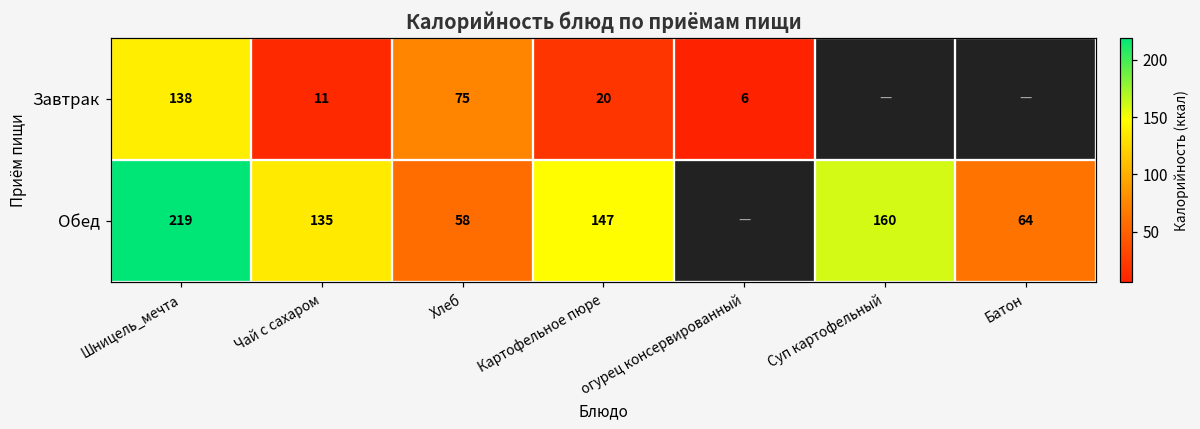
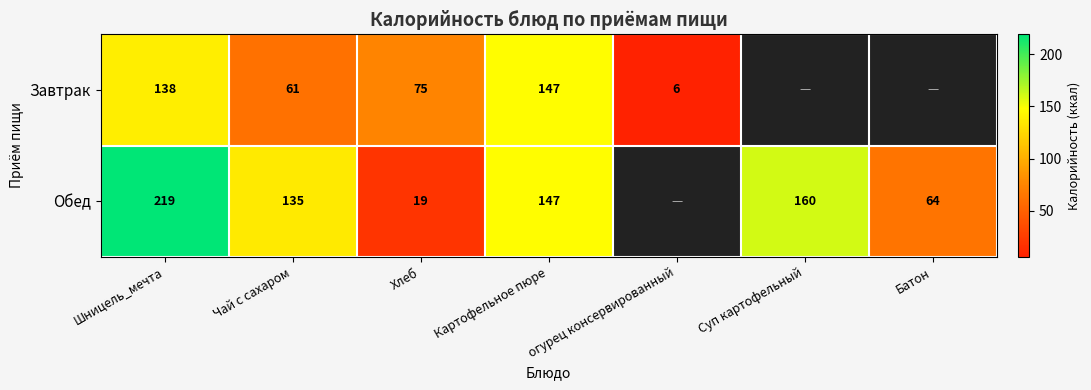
  {
    "Завтрак": {
      "Шницель_мечта": 138,
-     "Чай с сахаром": 11,
+     "Чай с сахаром": 61,
      "Хлеб": 75,
-     "Картофельное пюре": 20,
+     "Картофельное пюре": 147,
      "огурец консервированный": 6
    },
    "Обед": {
      "Шницель_мечта": 219,
      "Чай с сахаром": 135,
-     "Хлеб": 58,
+     "Хлеб": 19,
      "Картофельное пюре": 147,
      "Суп картофельный": 160,
      "Батон": 64
    }
  }
